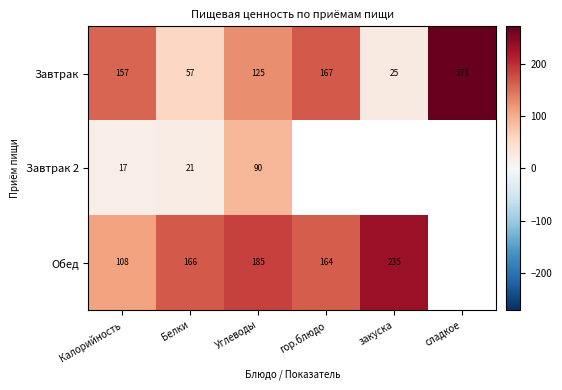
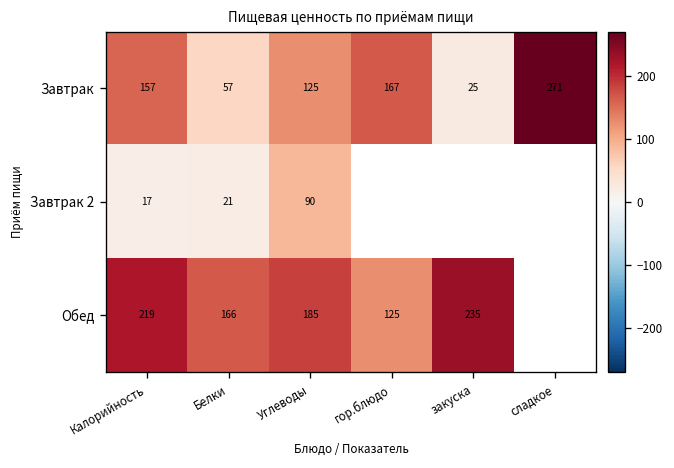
  {
    "Завтрак": {
      "Калорийность": 157,
      "Белки": 57,
      "Углеводы": 125,
      "гор.блюдо": 167,
      "закуска": 25,
      "сладкое": 271
    },
    "Завтрак 2": {
      "Калорийность": 17,
      "Белки": 21,
      "Углеводы": 90
    },
    "Обед": {
-     "Калорийность": 108,
+     "Калорийность": 219,
      "Белки": 166,
      "Углеводы": 185,
-     "гор.блюдо": 164,
+     "гор.блюдо": 125,
      "закуска": 235
    }
  }
